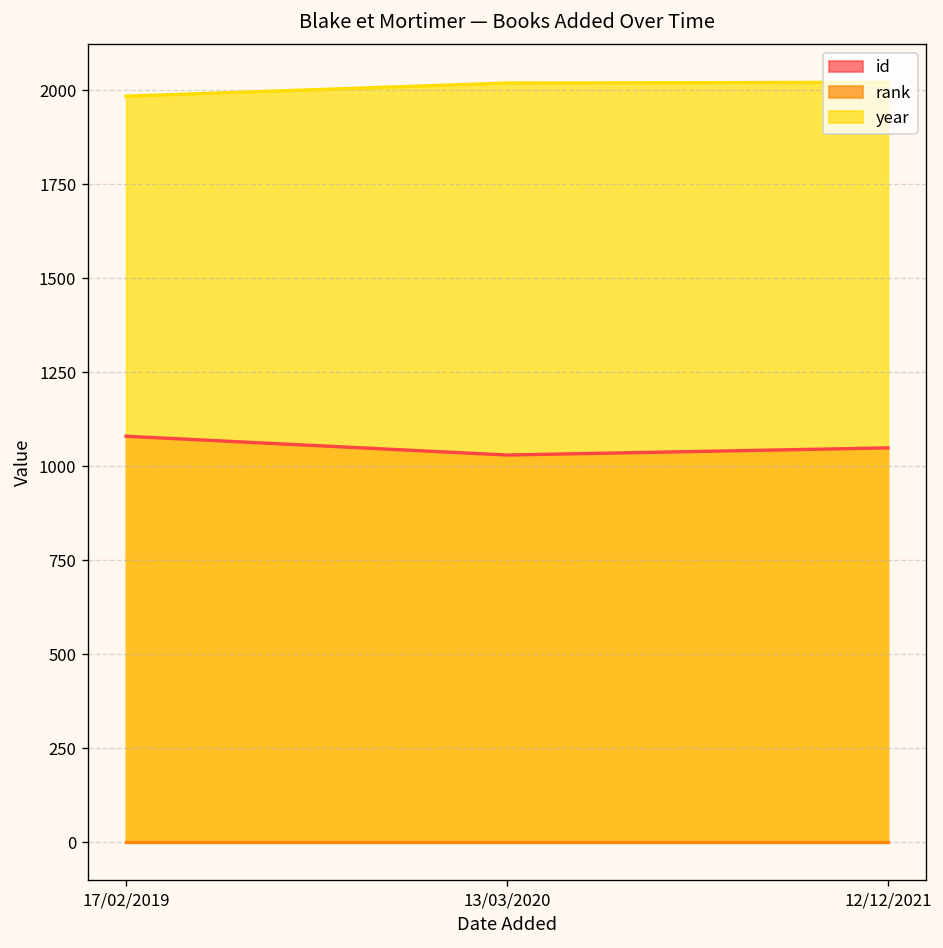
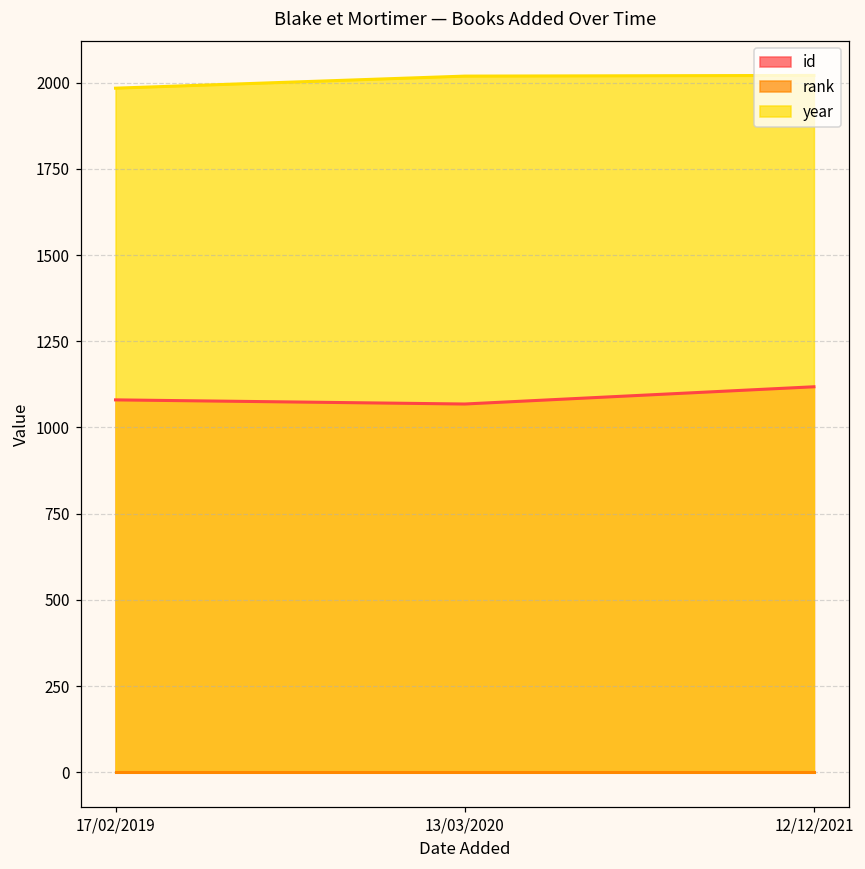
  {
    "id": {
      "17/02/2019": 1080,
-     "13/03/2020": 1030,
-     "12/12/2021": 1050
+     "13/03/2020": 1070,
+     "12/12/2021": 1120
    },
    "rank": {
      "17/02/2019": 0,
      "13/03/2020": 0,
      "12/12/2021": 0
    },
    "year": {
      "17/02/2019": 1980,
      "13/03/2020": 2020
    }
  }
